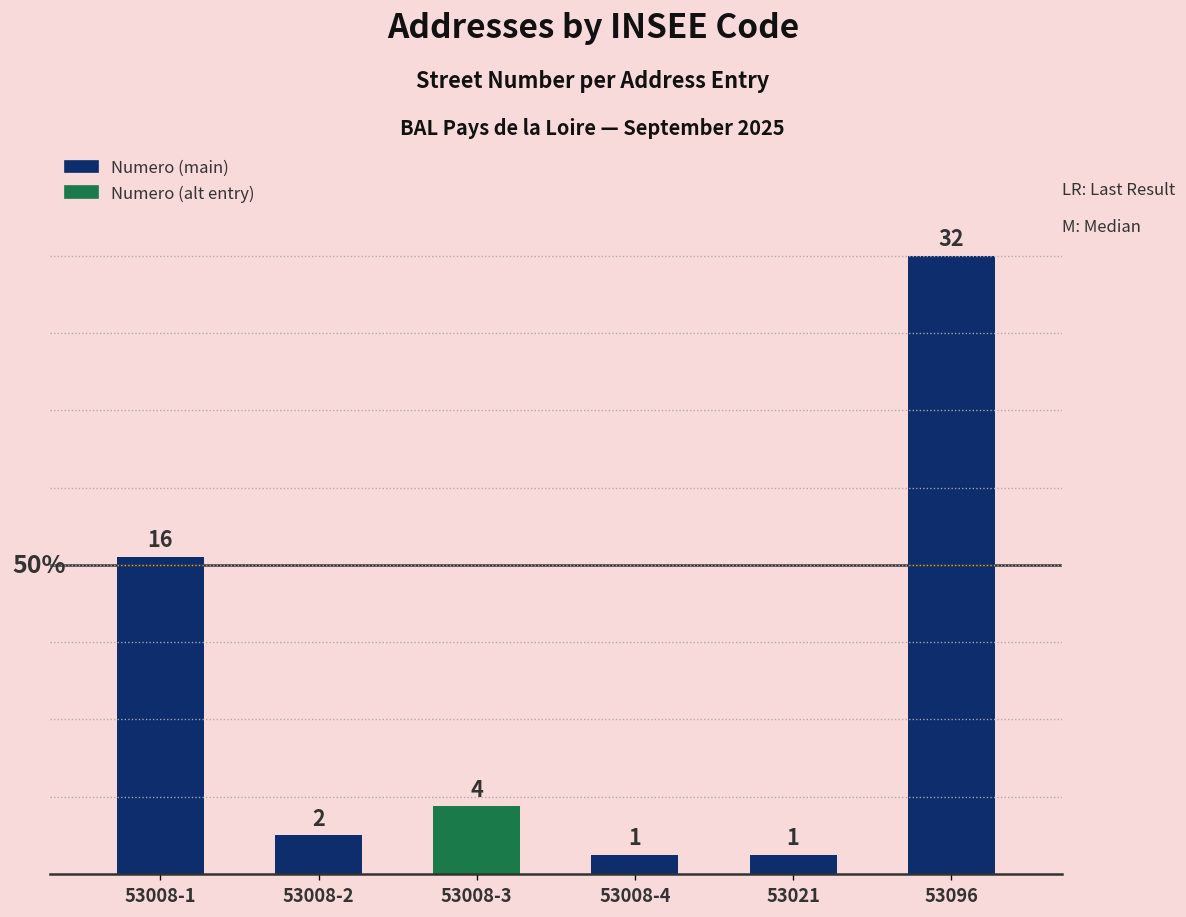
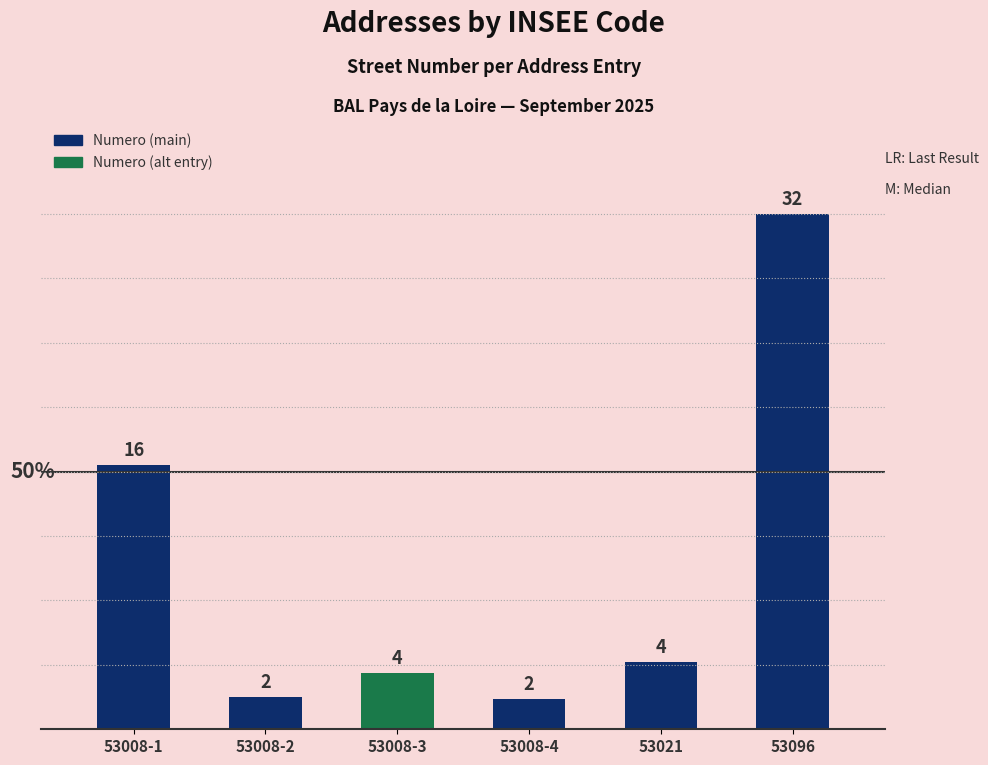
  {
    "53008-1": 16,
    "53008-2": 2,
    "53008-3": 4,
-   "53008-4": 1,
-   "53021": 1,
+   "53008-4": 2,
+   "53021": 4,
    "53096": 32
  }
